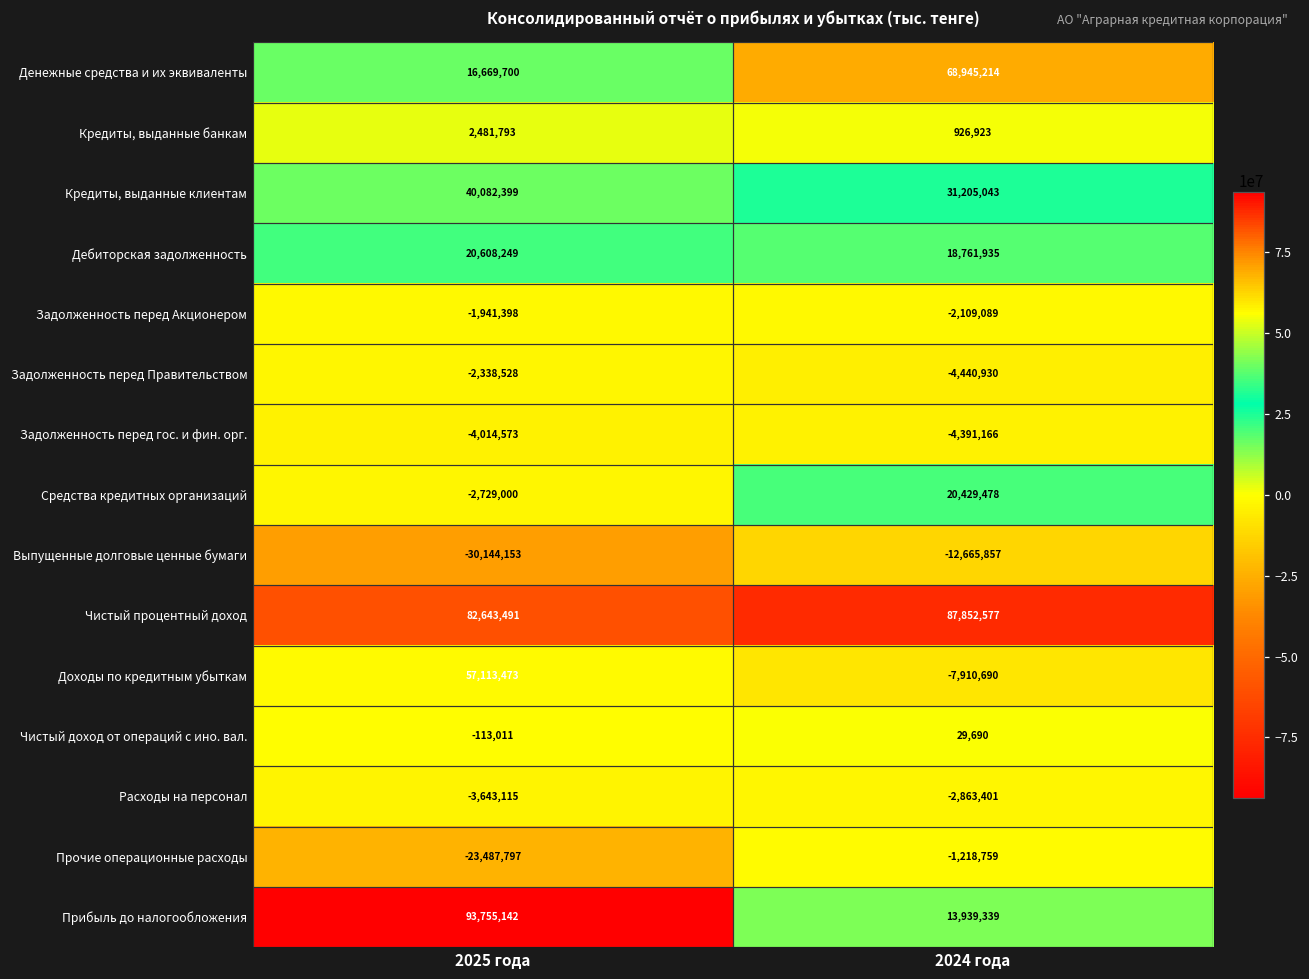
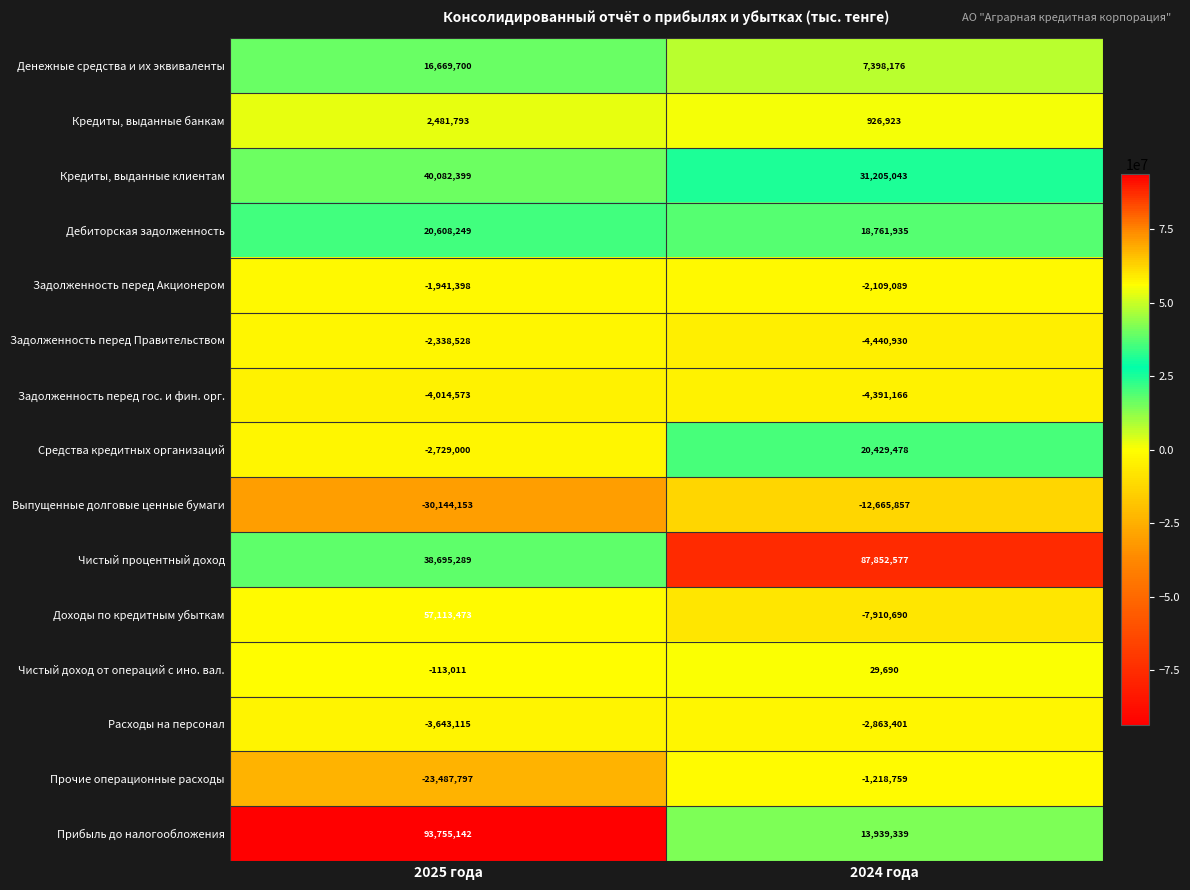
  {
    "Денежные средства и их эквиваленты": {
      "2025 года": "16,669,700",
-     "2024 года": "68,945,214"
+     "2024 года": "7,398,176"
    },
    "Кредиты, выданные банкам": {
      "2025 года": "2,481,793",
      "2024 года": "926,923"
    },
    "Кредиты, выданные клиентам": {
      "2025 года": "40,082,399",
      "2024 года": "31,205,043"
    },
    "Дебиторская задолженность": {
      "2025 года": "20,608,249",
      "2024 года": "18,761,935"
    },
    "Задолженность перед Акционером": {
      "2025 года": "-1,941,398",
      "2024 года": "-2,109,089"
    },
    "Задолженность перед Правительством": {
      "2025 года": "-2,338,528",
      "2024 года": "-4,440,930"
    },
    "Задолженность перед гос. и фин. орг.": {
      "2025 года": "-4,014,573",
      "2024 года": "-4,391,166"
    },
    "Средства кредитных организаций": {
      "2025 года": "-2,729,000",
      "2024 года": "20,429,478"
    },
    "Выпущенные долговые ценные бумаги": {
      "2025 года": "-30,144,153",
      "2024 года": "-12,665,857"
    },
    "Чистый процентный доход": {
-     "2025 года": "82,643,491",
+     "2025 года": "38,695,289",
      "2024 года": "87,852,577"
    },
    "Доходы по кредитным убыткам": {
      "2025 года": "57,113,473",
      "2024 года": "-7,910,690"
    },
    "Чистый доход от операций с ино. вал.": {
      "2025 года": "-113,011",
      "2024 года": "29,690"
    },
    "Расходы на персонал": {
      "2025 года": "-3,643,115",
      "2024 года": "-2,863,401"
    },
    "Прочие операционные расходы": {
      "2025 года": "-23,487,797",
      "2024 года": "-1,218,759"
    },
    "Прибыль до налогообложения": {
      "2025 года": "93,755,142",
      "2024 года": "13,939,339"
    }
  }
